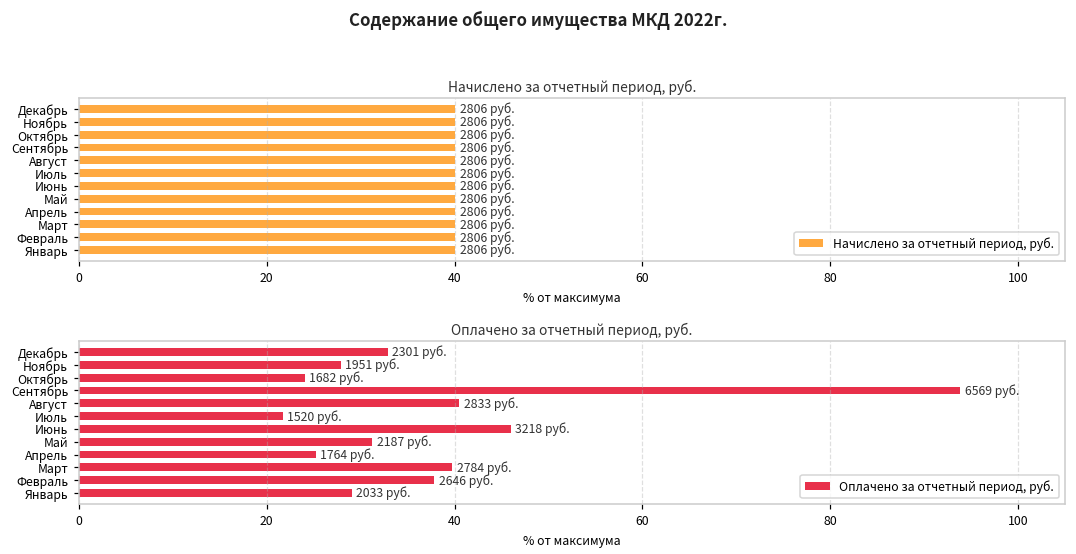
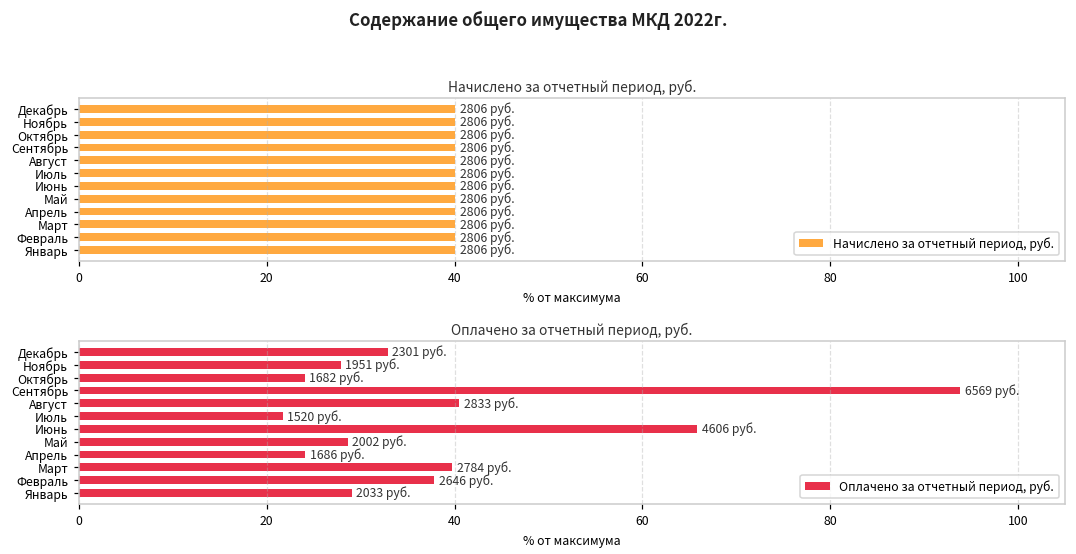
  {
    "Оплачено за отчетный период, руб.": {
-     "Июнь": 3218,
-     "Май": 2187,
-     "Апрель": 1764
+     "Июнь": 4606,
+     "Май": 2002,
+     "Апрель": 1686
    }
  }
